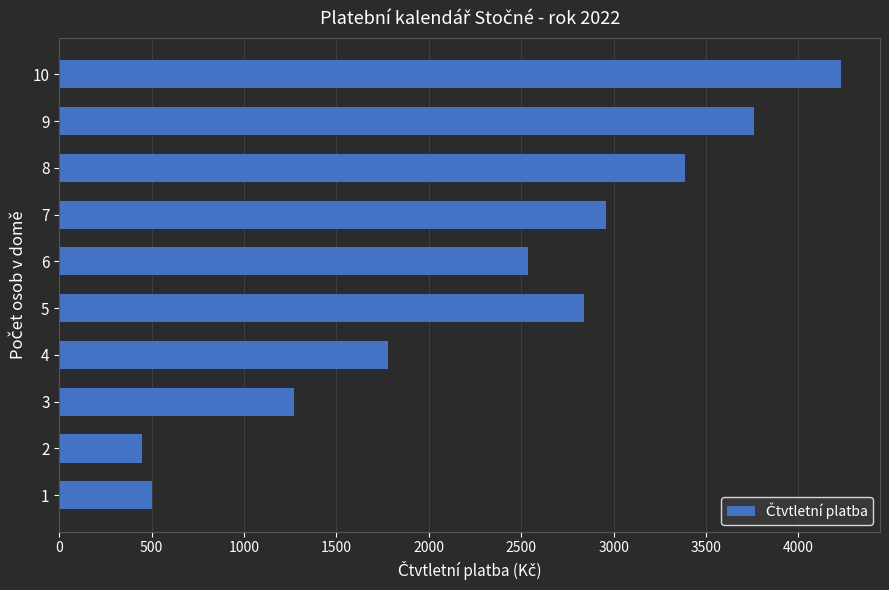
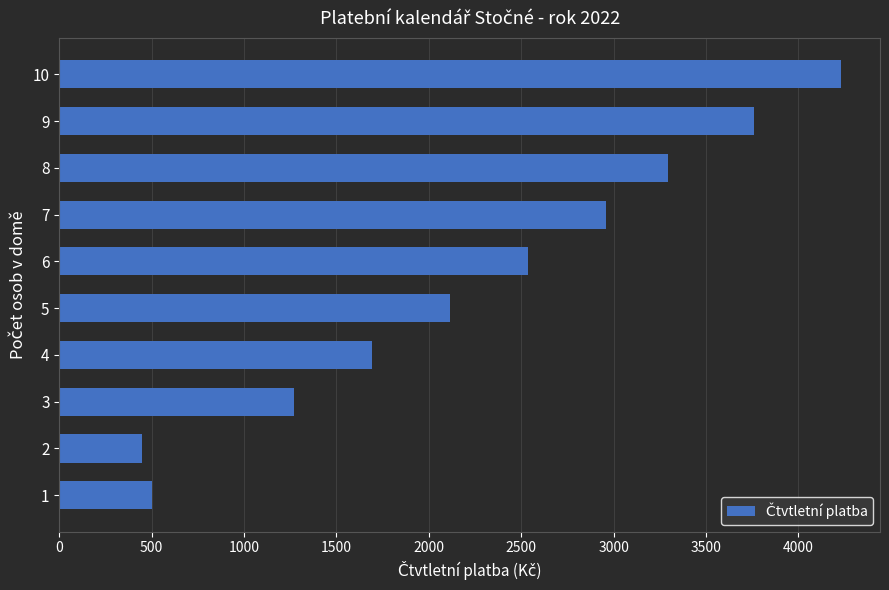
  {
    "10": 4230,
    "9": 3760,
-   "8": 3380,
+   "8": 3300,
    "7": 2960,
    "6": 2540,
-   "5": 2840,
-   "4": 1780,
+   "5": 2120,
+   "4": 1690,
    "3": 1270,
    "2": 450,
    "1": 500
  }
